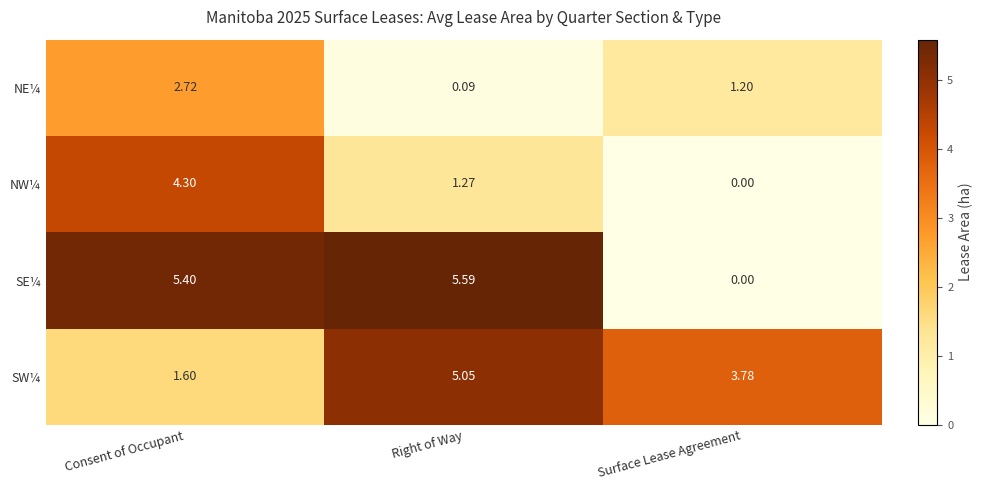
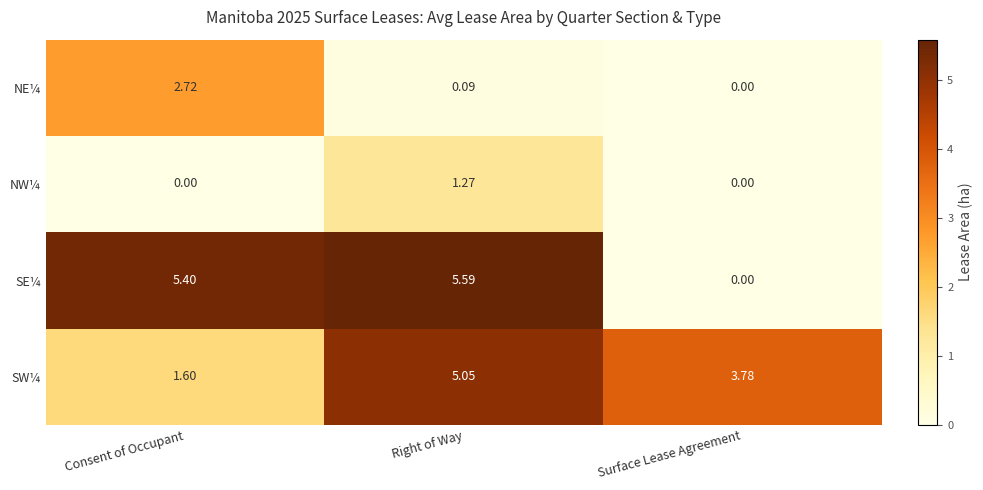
  {
    "NE¼": {
      "Consent of Occupant": 2.72,
      "Right of Way": 0.09,
-     "Surface Lease Agreement": 1.20
+     "Surface Lease Agreement": 0.00
    },
    "NW¼": {
-     "Consent of Occupant": 4.30,
+     "Consent of Occupant": 0.00,
      "Right of Way": 1.27,
      "Surface Lease Agreement": 0.00
    },
    "SE¼": {
      "Consent of Occupant": 5.40,
      "Right of Way": 5.59,
      "Surface Lease Agreement": 0.00
    },
    "SW¼": {
      "Consent of Occupant": 1.60,
      "Right of Way": 5.05,
      "Surface Lease Agreement": 3.78
    }
  }
